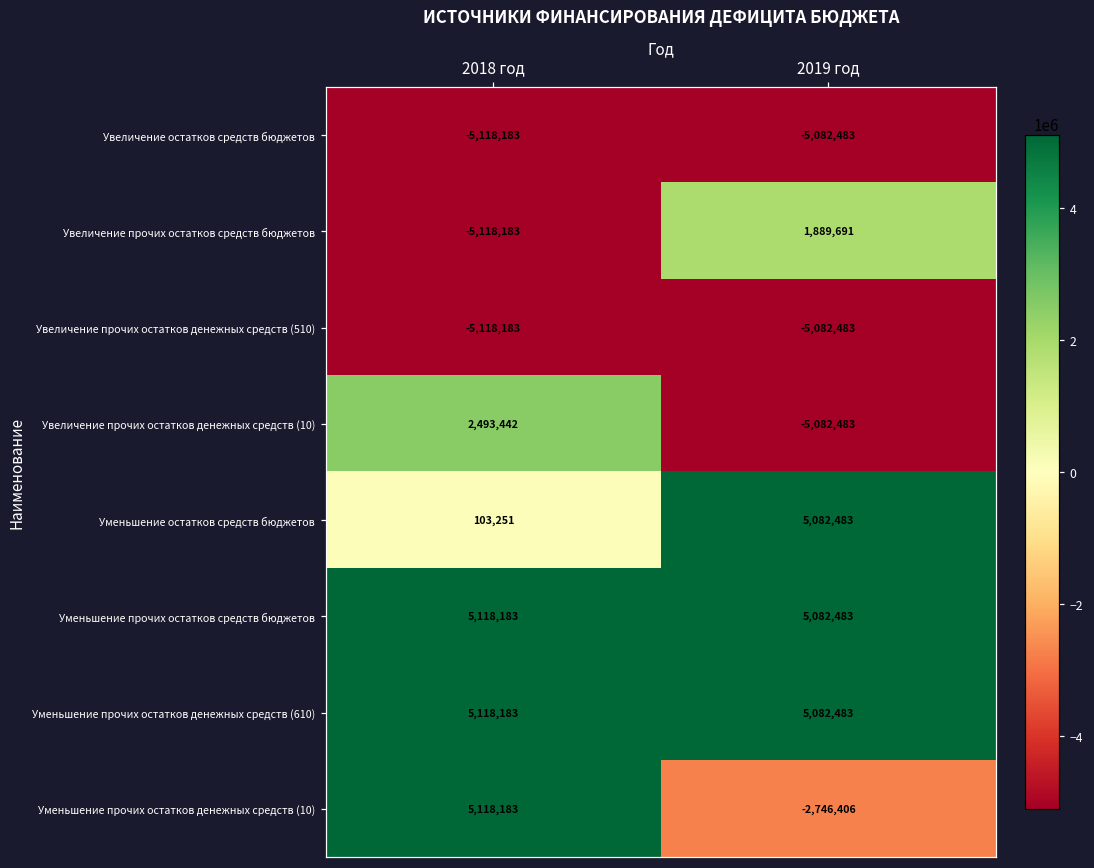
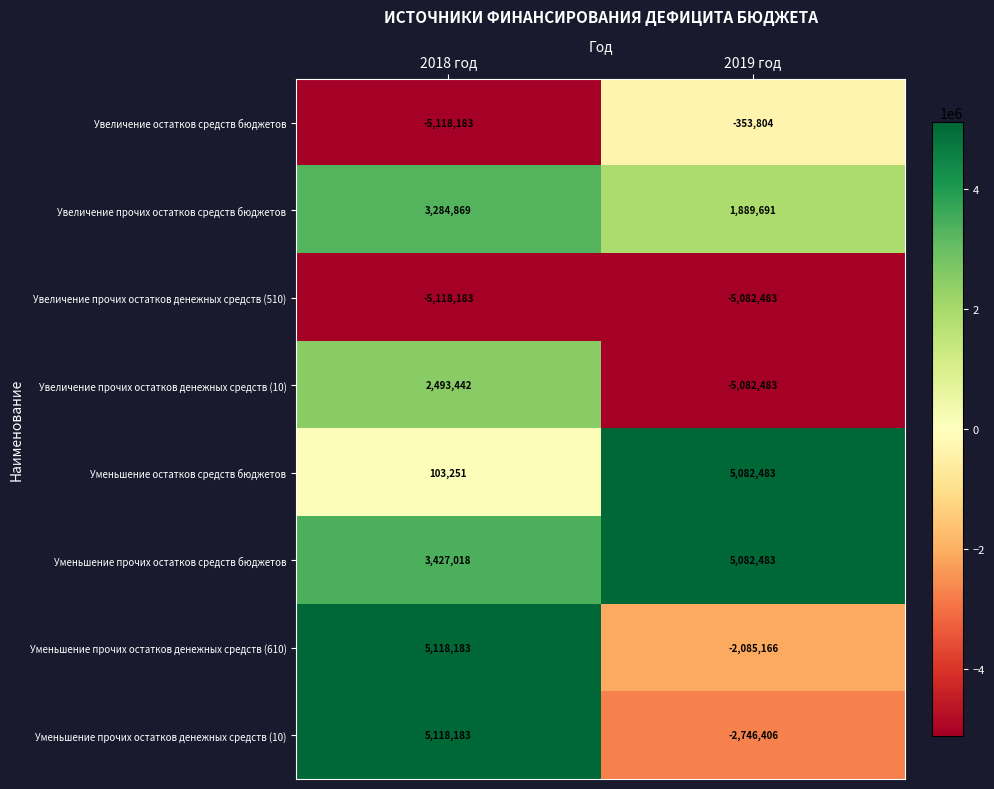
  {
    "Увеличение остатков средств бюджетов": {
      "2018 год": "-5,118,183",
-     "2019 год": "-5,082,483"
+     "2019 год": "-353,804"
    },
    "Увеличение прочих остатков средств бюджетов": {
-     "2018 год": "-5,118,183",
+     "2018 год": "3,284,869",
      "2019 год": "1,889,691"
    },
    "Увеличение прочих остатков денежных средств (510)": {
      "2018 год": "-5,118,183",
      "2019 год": "-5,082,483"
    },
    "Увеличение прочих остатков денежных средств (10)": {
      "2018 год": "2,493,442",
      "2019 год": "-5,082,483"
    },
    "Уменьшение остатков средств бюджетов": {
      "2018 год": "103,251",
      "2019 год": "5,082,483"
    },
    "Уменьшение прочих остатков средств бюджетов": {
-     "2018 год": "5,118,183",
+     "2018 год": "3,427,018",
      "2019 год": "5,082,483"
    },
    "Уменьшение прочих остатков денежных средств (610)": {
      "2018 год": "5,118,183",
-     "2019 год": "5,082,483"
+     "2019 год": "-2,085,166"
    },
    "Уменьшение прочих остатков денежных средств (10)": {
      "2018 год": "5,118,183",
      "2019 год": "-2,746,406"
    }
  }
